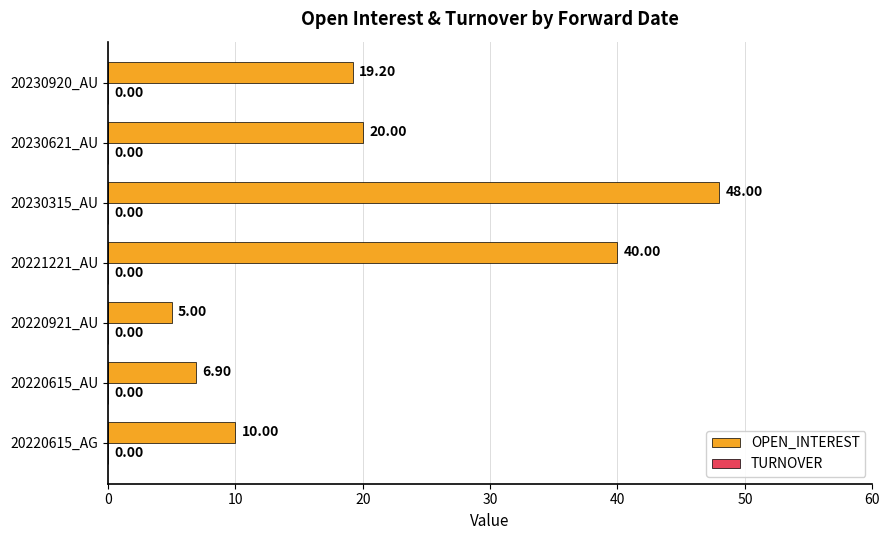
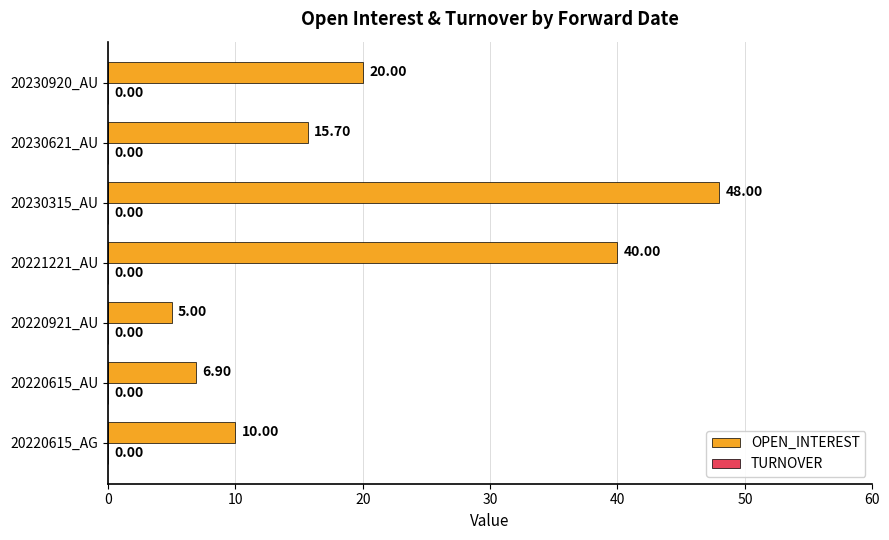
  {
    "OPEN_INTEREST": {
-     "20230920_AU": 19.20,
-     "20230621_AU": 20.00,
+     "20230920_AU": 20.00,
+     "20230621_AU": 15.70,
      "20230315_AU": 48.00,
      "20221221_AU": 40.00,
      "20220921_AU": 5.00,
      "20220615_AU": 6.90,
      "20220615_AG": 10.00
    },
    "TURNOVER": {
      "20230920_AU": 0.00,
      "20230621_AU": 0.00,
      "20230315_AU": 0.00,
      "20221221_AU": 0.00,
      "20220921_AU": 0.00,
      "20220615_AU": 0.00,
      "20220615_AG": 0.00
    }
  }
